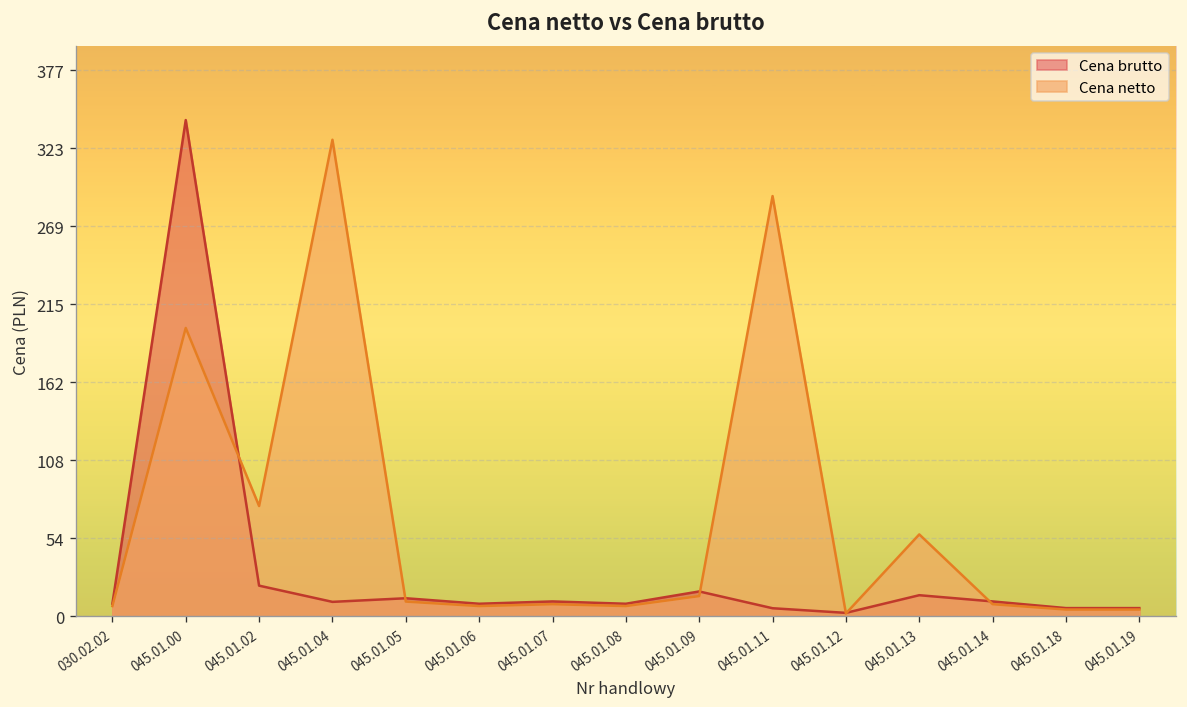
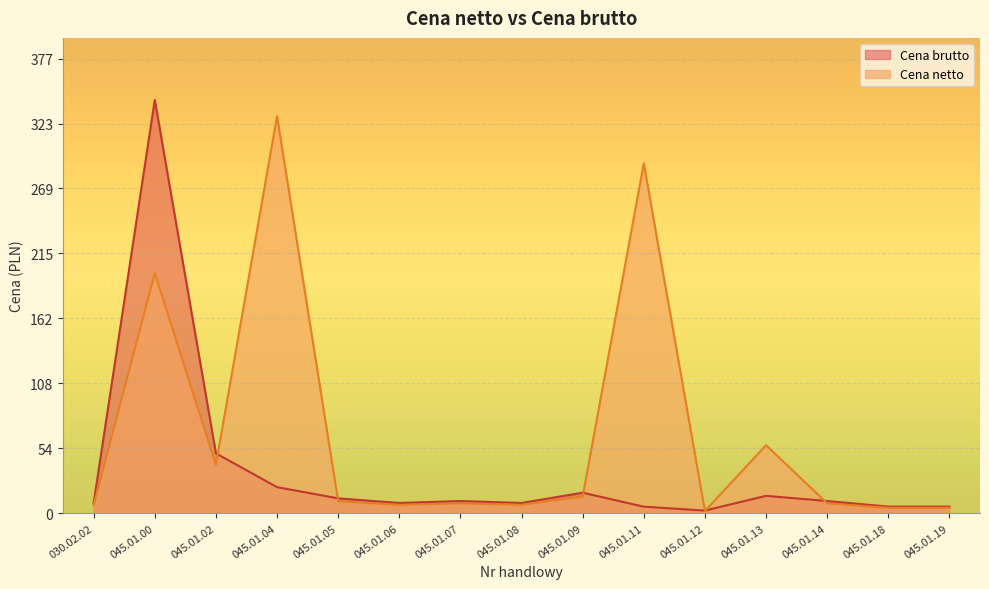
  {
    "Cena brutto": {
      "045.01.00": 343,
-     "045.01.02": 21,
-     "045.01.04": 10,
+     "045.01.02": 50,
+     "045.01.04": 22,
      "045.01.05": 12,
      "045.01.09": 17,
      "045.01.11": 5,
      "045.01.13": 14
    },
    "Cena netto": {
      "045.01.00": 199,
-     "045.01.02": 76,
+     "045.01.02": 40,
      "045.01.04": 329,
      "045.01.05": 10,
      "045.01.09": 14,
      "045.01.11": 290,
      "045.01.13": 56
    }
  }
